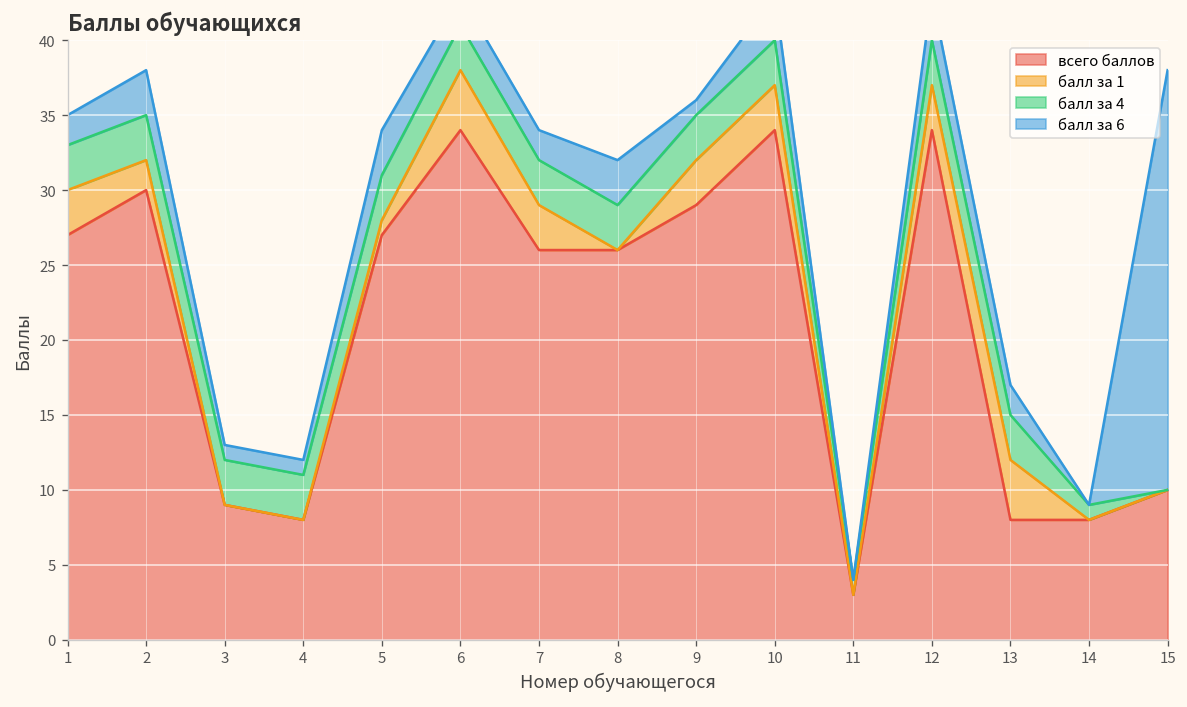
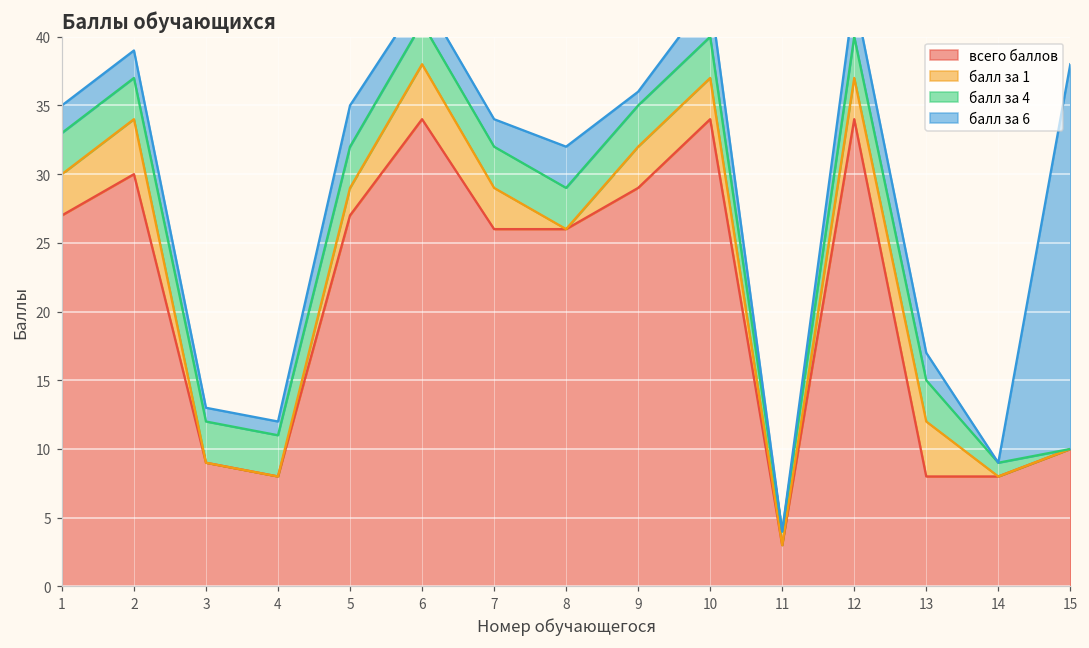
  {
    "всего баллов": {
      "1": 27,
      "2": 30,
      "5": 27,
      "6": 34,
      "7": 26,
      "9": 29,
      "10": 34,
      "12": 34,
      "13": 8
    },
    "балл за 1": {
      "1": 3,
-     "2": 2,
-     "5": 1,
+     "2": 4,
+     "5": 2,
      "6": 4,
      "7": 3,
      "9": 3,
      "10": 3,
      "12": 3,
      "13": 4
    },
    "балл за 4": {
      "1": 3,
      "2": 3,
      "3": 3,
      "4": 3,
      "5": 3,
      "7": 3,
      "8": 3,
      "9": 3,
      "10": 3,
      "12": 3,
      "13": 3
    },
    "балл за 6": {
      "1": 2,
-     "2": 3,
+     "2": 2,
      "3": 1,
      "4": 1,
      "5": 3,
      "7": 2,
      "8": 3,
      "9": 1,
      "13": 2,
      "15": 28
    }
  }
